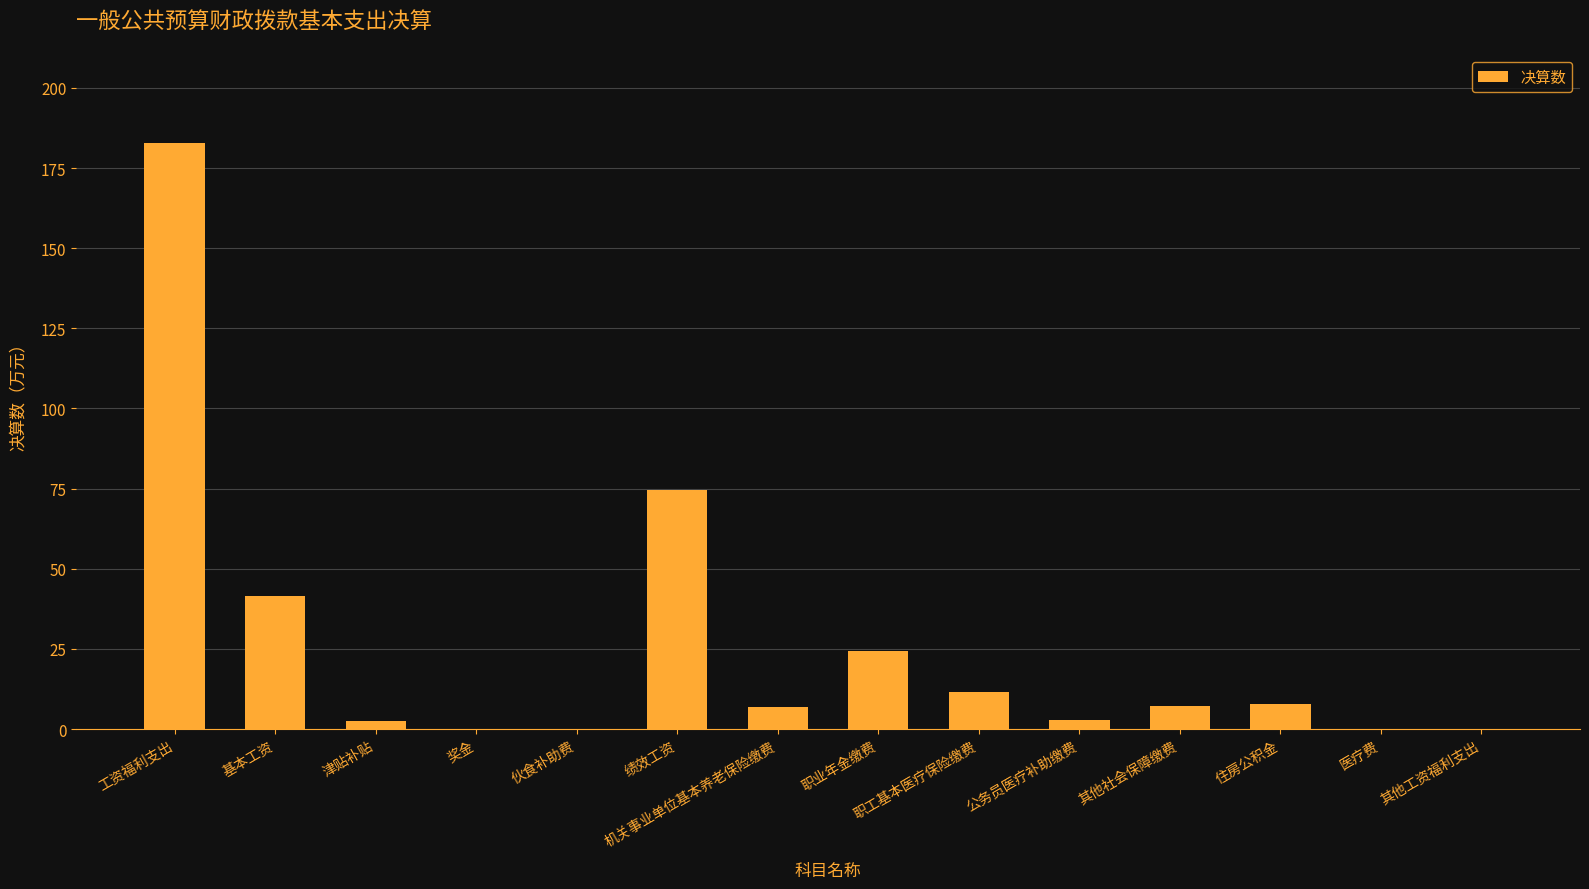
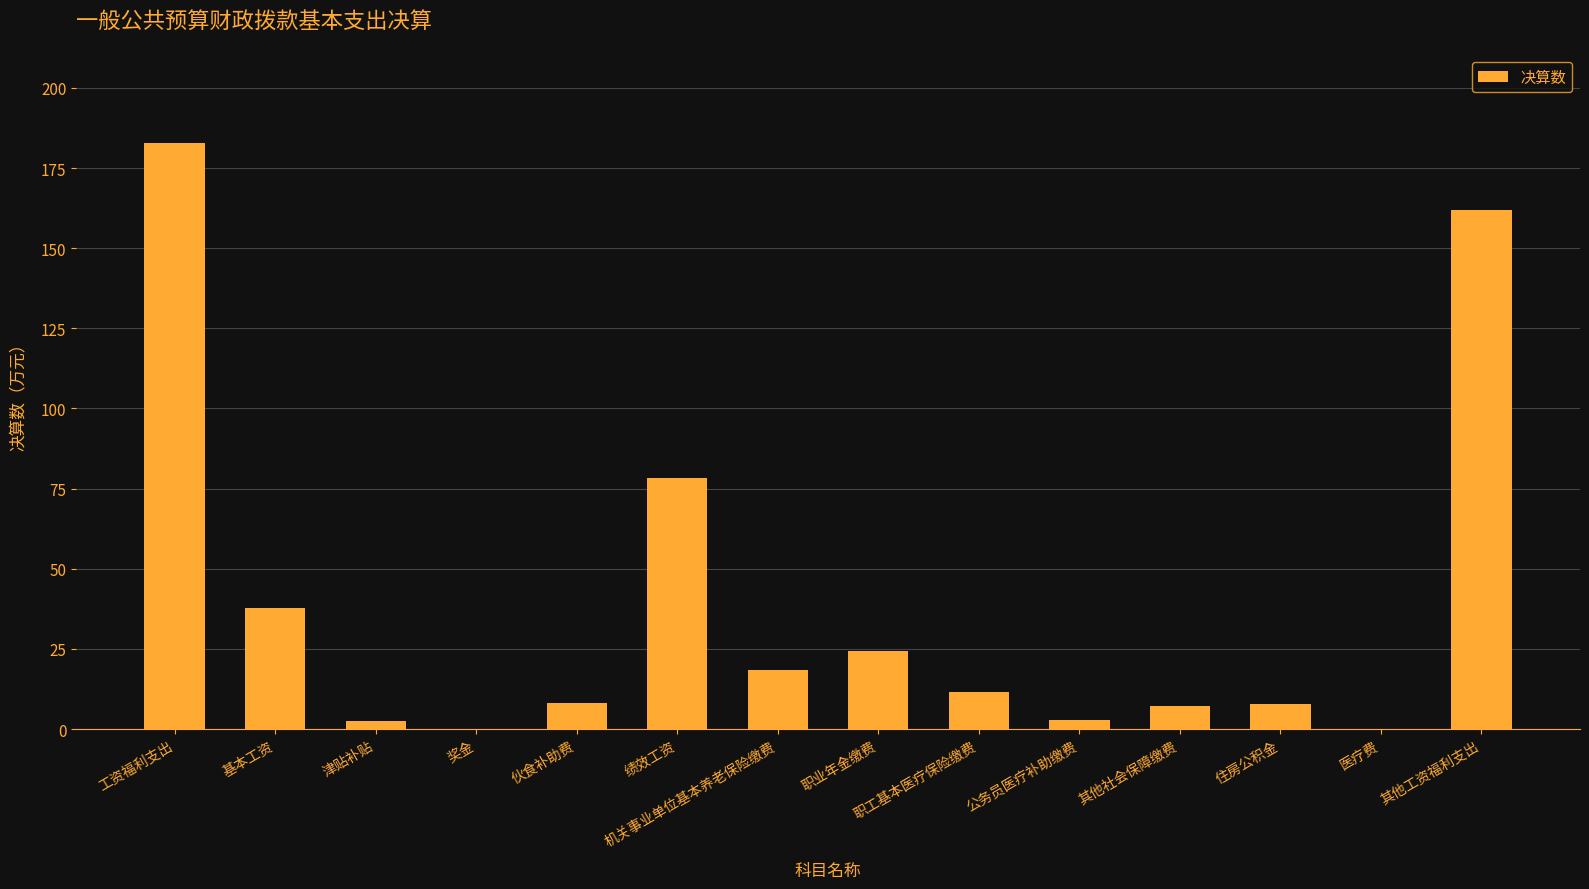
  {
    "工资福利支出": 183,
-   "基本工资": 42,
+   "基本工资": 38,
    "津贴补贴": 2,
    "奖金": 0,
-   "伙食补助费": 0,
-   "绩效工资": 75,
-   "机关事业单位基本养老保险缴费": 7,
+   "伙食补助费": 8,
+   "绩效工资": 78,
+   "机关事业单位基本养老保险缴费": 18,
    "职业年金缴费": 24,
    "职工基本医疗保险缴费": 11,
    "公务员医疗补助缴费": 3,
    "其他社会保障缴费": 7,
    "住房公积金": 8,
    "医疗费": 0,
-   "其他工资福利支出": 0
+   "其他工资福利支出": 162
  }
